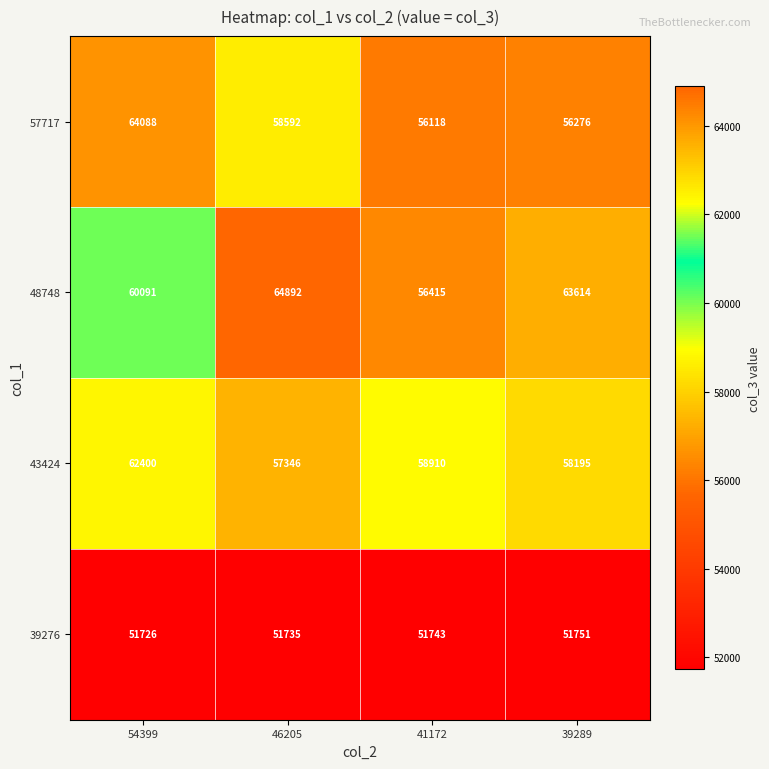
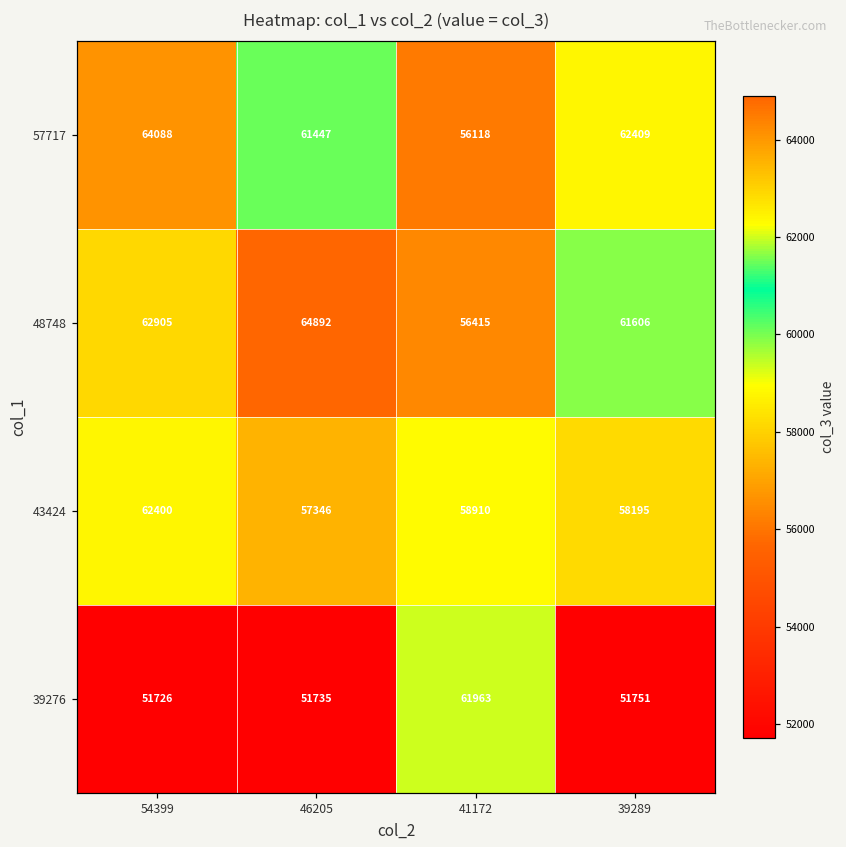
  {
    "57717": {
      "54399": 64088,
-     "46205": 58592,
+     "46205": 61447,
      "41172": 56118,
-     "39289": 56276
+     "39289": 62409
    },
    "48748": {
-     "54399": 60091,
+     "54399": 62905,
      "46205": 64892,
      "41172": 56415,
-     "39289": 63614
+     "39289": 61606
    },
    "43424": {
      "54399": 62400,
      "46205": 57346,
      "41172": 58910,
      "39289": 58195
    },
    "39276": {
      "54399": 51726,
      "46205": 51735,
-     "41172": 51743,
+     "41172": 61963,
      "39289": 51751
    }
  }
